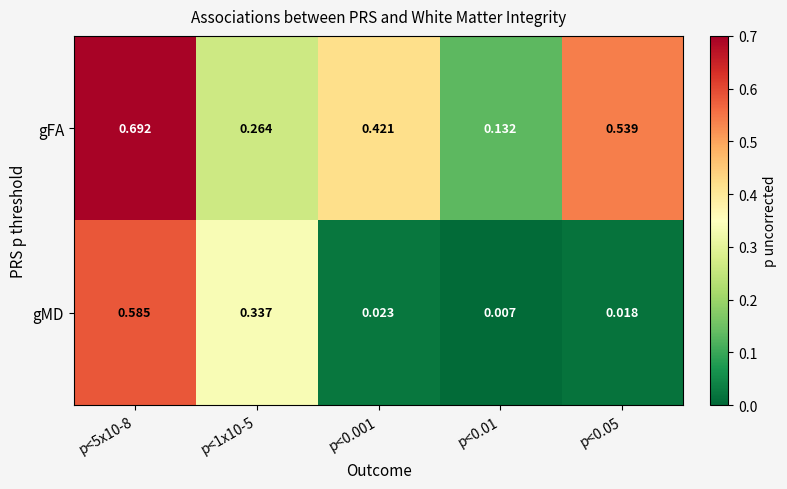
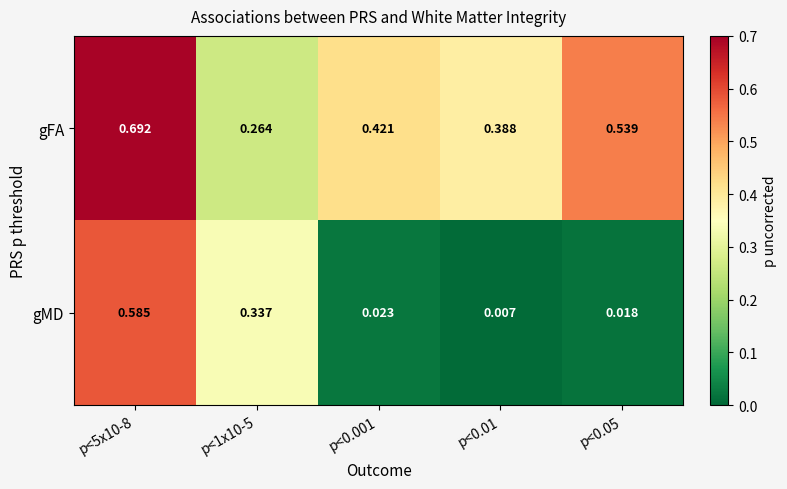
  {
    "gFA": {
      "p<5x10-8": 0.692,
      "p<1x10-5": 0.264,
      "p<0.001": 0.421,
-     "p<0.01": 0.132,
+     "p<0.01": 0.388,
      "p<0.05": 0.539
    },
    "gMD": {
      "p<5x10-8": 0.585,
      "p<1x10-5": 0.337,
      "p<0.001": 0.023,
      "p<0.01": 0.007,
      "p<0.05": 0.018
    }
  }
